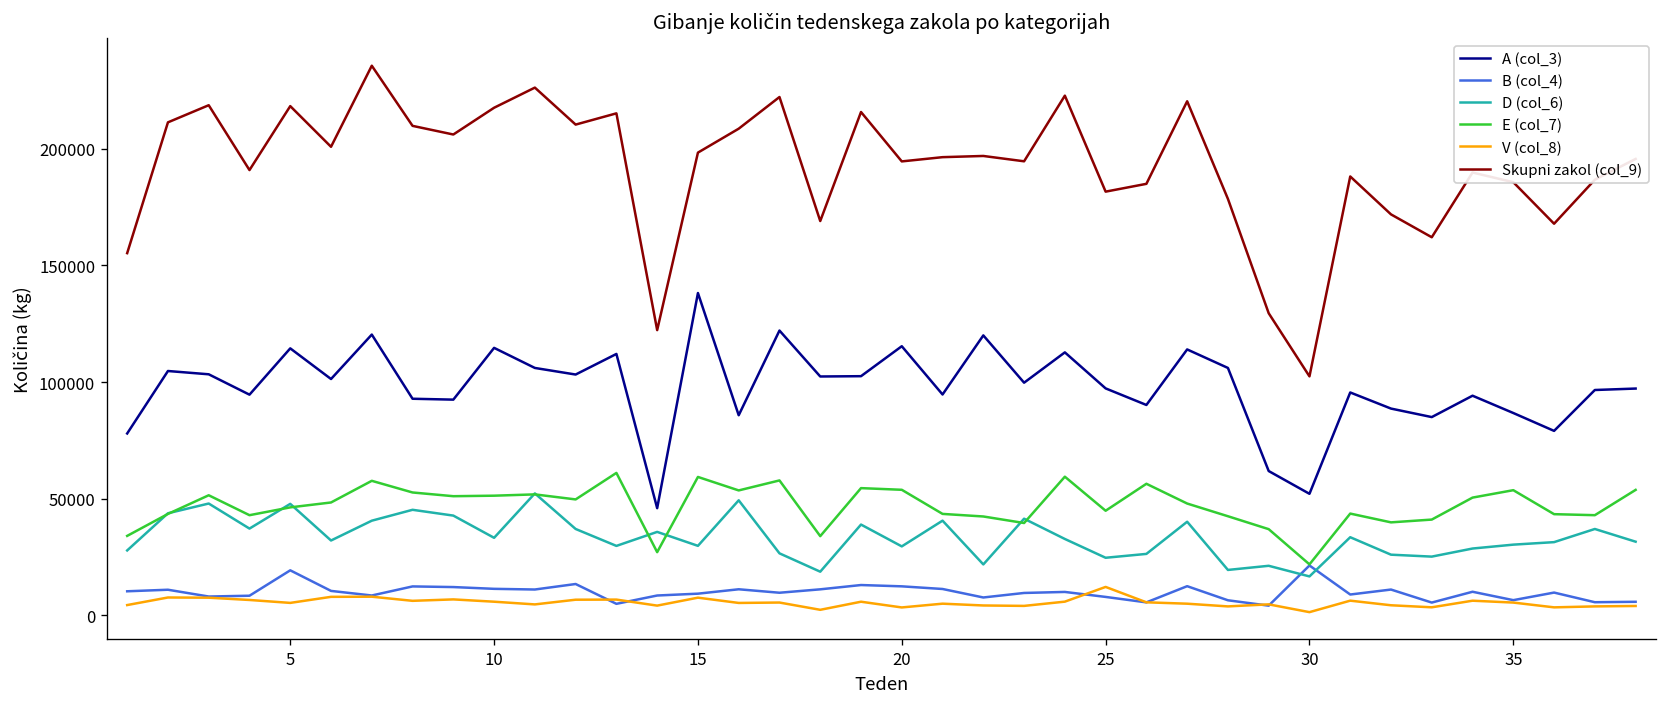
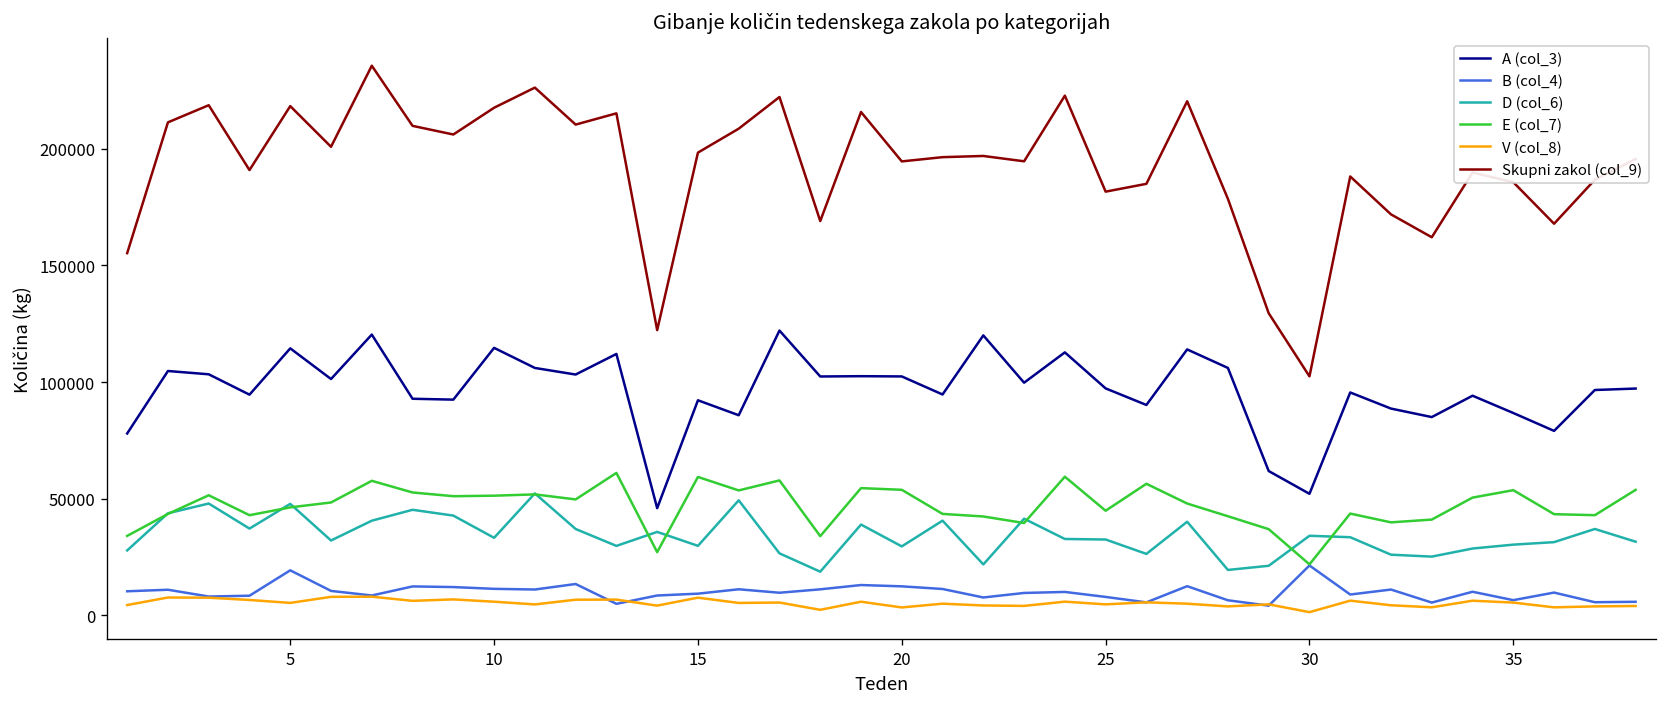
  {
    "A (col_3)": {
      "5": 114000,
      "10": 115000,
-     "15": 138000,
-     "20": 115000,
+     "15": 92000,
+     "20": 102000,
      "25": 97000,
      "30": 52000,
      "35": 87000
    },
    "B (col_4)": {
      "5": 19000,
      "10": 11000,
      "15": 9000,
      "20": 12000,
      "25": 8000
    },
    "D (col_6)": {
      "5": 48000,
      "10": 33000,
      "15": 30000,
      "20": 30000,
-     "25": 25000,
-     "30": 17000,
+     "25": 32000,
+     "30": 34000,
      "35": 30000
    },
    "E (col_7)": {
      "5": 46000,
      "10": 51000,
      "15": 59000,
      "20": 54000,
      "25": 45000,
      "35": 54000
    },
    "V (col_8)": {
      "5": 5000,
      "10": 6000,
      "15": 8000,
      "20": 3000,
-     "25": 12000,
+     "25": 5000,
      "30": 1000
    },
    "Skupni zakol (col_9)": {
      "5": 218000,
      "10": 218000,
      "15": 198000,
      "20": 195000,
      "25": 182000,
      "30": 102000
    }
  }
